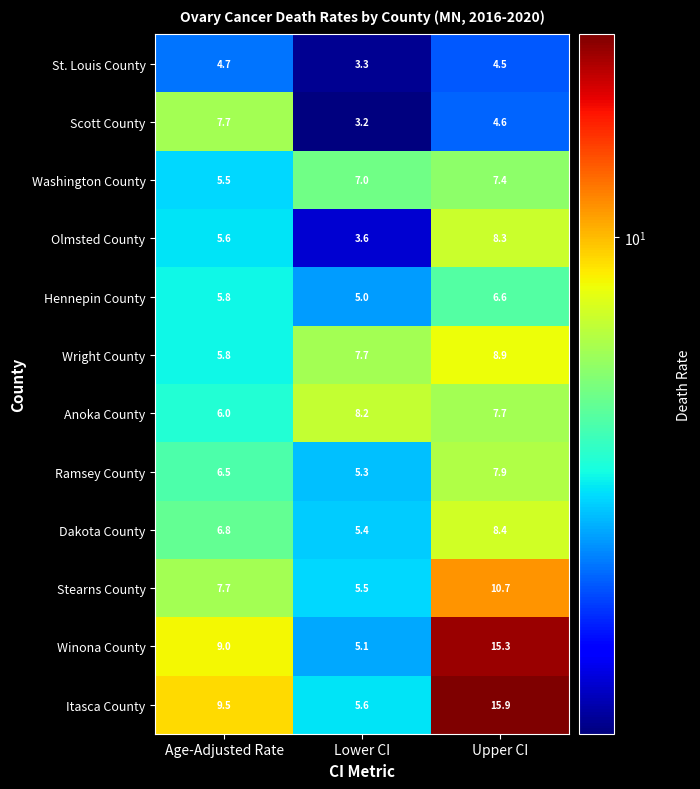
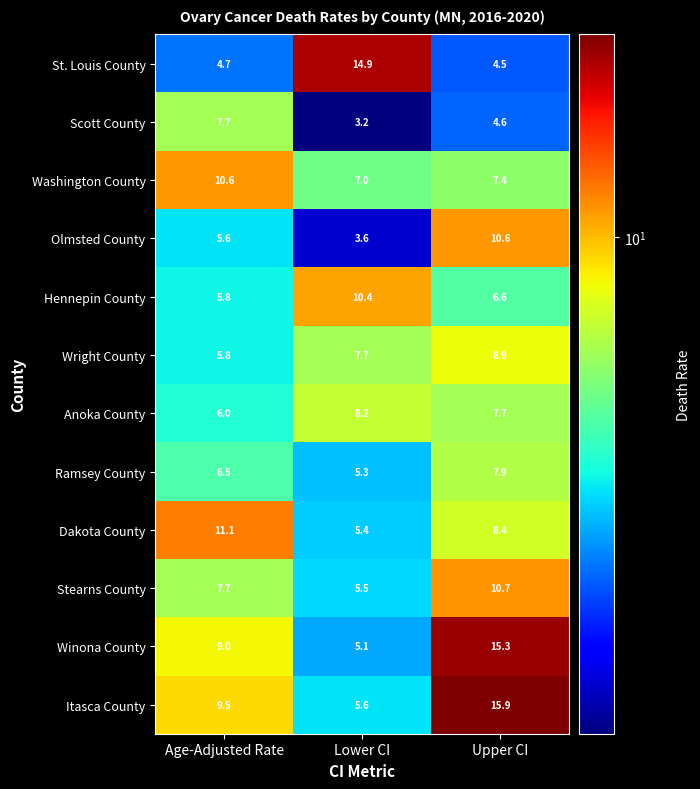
  {
    "St. Louis County": {
      "Age-Adjusted Rate": 4.7,
-     "Lower CI": 3.3,
+     "Lower CI": 14.9,
      "Upper CI": 4.5
    },
    "Scott County": {
      "Age-Adjusted Rate": 7.7,
      "Lower CI": 3.2,
      "Upper CI": 4.6
    },
    "Washington County": {
-     "Age-Adjusted Rate": 5.5,
+     "Age-Adjusted Rate": 10.6,
      "Lower CI": 7.0,
      "Upper CI": 7.4
    },
    "Olmsted County": {
      "Age-Adjusted Rate": 5.6,
      "Lower CI": 3.6,
-     "Upper CI": 8.3
+     "Upper CI": 10.6
    },
    "Hennepin County": {
      "Age-Adjusted Rate": 5.8,
-     "Lower CI": 5.0,
+     "Lower CI": 10.4,
      "Upper CI": 6.6
    },
    "Wright County": {
      "Age-Adjusted Rate": 5.8,
      "Lower CI": 7.7,
      "Upper CI": 8.9
    },
    "Anoka County": {
      "Age-Adjusted Rate": 6.0,
      "Lower CI": 8.2,
      "Upper CI": 7.7
    },
    "Ramsey County": {
      "Age-Adjusted Rate": 6.5,
      "Lower CI": 5.3,
      "Upper CI": 7.9
    },
    "Dakota County": {
-     "Age-Adjusted Rate": 6.8,
+     "Age-Adjusted Rate": 11.1,
      "Lower CI": 5.4,
      "Upper CI": 8.4
    },
    "Stearns County": {
      "Age-Adjusted Rate": 7.7,
      "Lower CI": 5.5,
      "Upper CI": 10.7
    },
    "Winona County": {
      "Age-Adjusted Rate": 9.0,
      "Lower CI": 5.1,
      "Upper CI": 15.3
    },
    "Itasca County": {
      "Age-Adjusted Rate": 9.5,
      "Lower CI": 5.6,
      "Upper CI": 15.9
    }
  }
